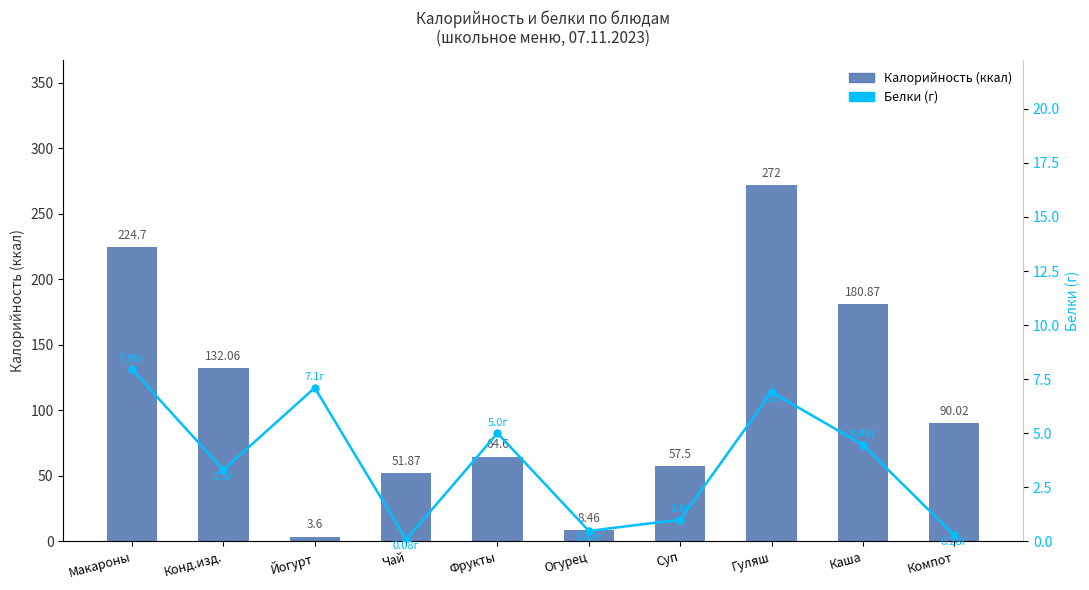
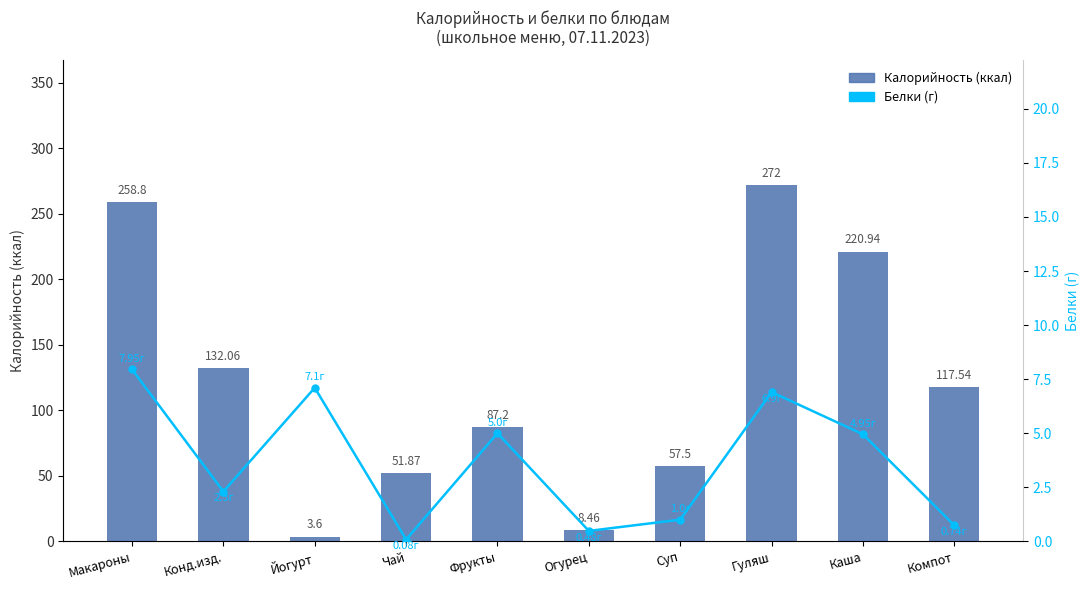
  {
    "Калорийность (ккал)": {
-     "Макароны": "224.7",
+     "Макароны": "258.8",
      "Конд.изд.": "132.06",
      "Йогурт": "3.6",
      "Чай": "51.87",
-     "Фрукты": "64.6",
+     "Фрукты": "87.2",
      "Огурец": "8.46",
      "Суп": "57.5",
      "Гуляш": "272",
-     "Каша": "180.87",
-     "Компот": "90.02"
+     "Каша": "220.94",
+     "Компот": "117.54"
    },
    "Белки (г)": {
      "Макароны": "7.95г",
-     "Конд.изд.": "3.3г",
+     "Конд.изд.": "2.3г",
      "Йогурт": "7.1г",
      "Чай": "0.08г",
      "Огурец": "0.48г",
      "Суп": "1.0г",
      "Гуляш": "6.9г",
-     "Каша": "4.46г",
-     "Компот": "0.28г"
+     "Каша": "4.95г",
+     "Компот": "0.74г"
    }
  }
